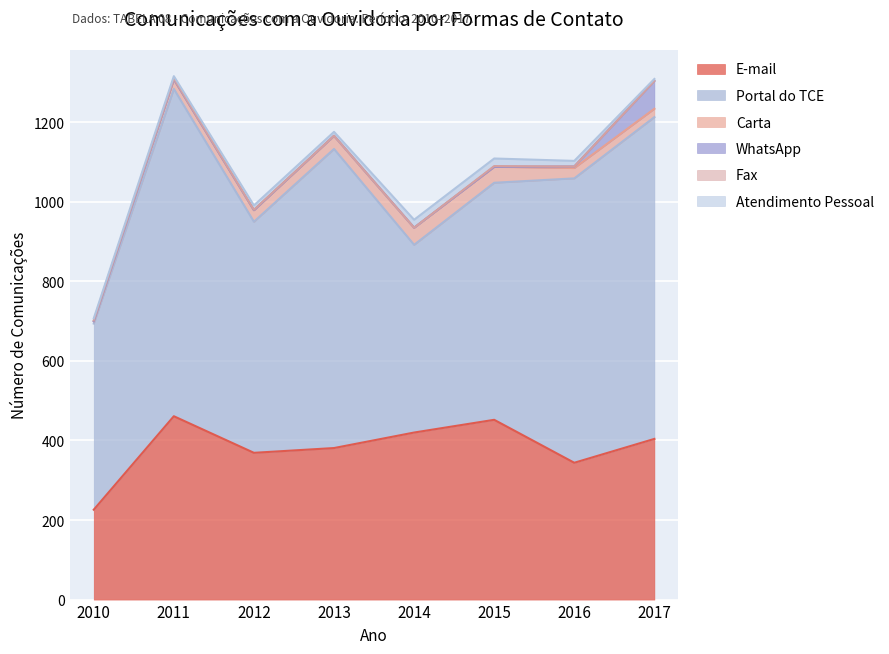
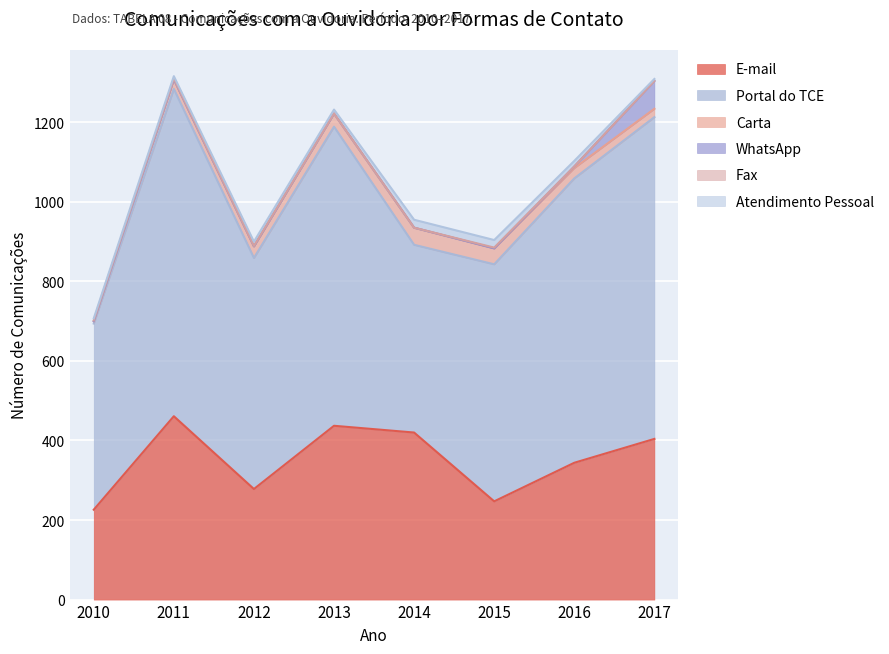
  {
    "E-mail": {
      "2010": 230,
      "2011": 460,
-     "2012": 370,
-     "2013": 380,
+     "2012": 280,
+     "2013": 440,
      "2014": 420,
-     "2015": 450,
+     "2015": 250,
      "2016": 340,
      "2017": 400
    }
  }
